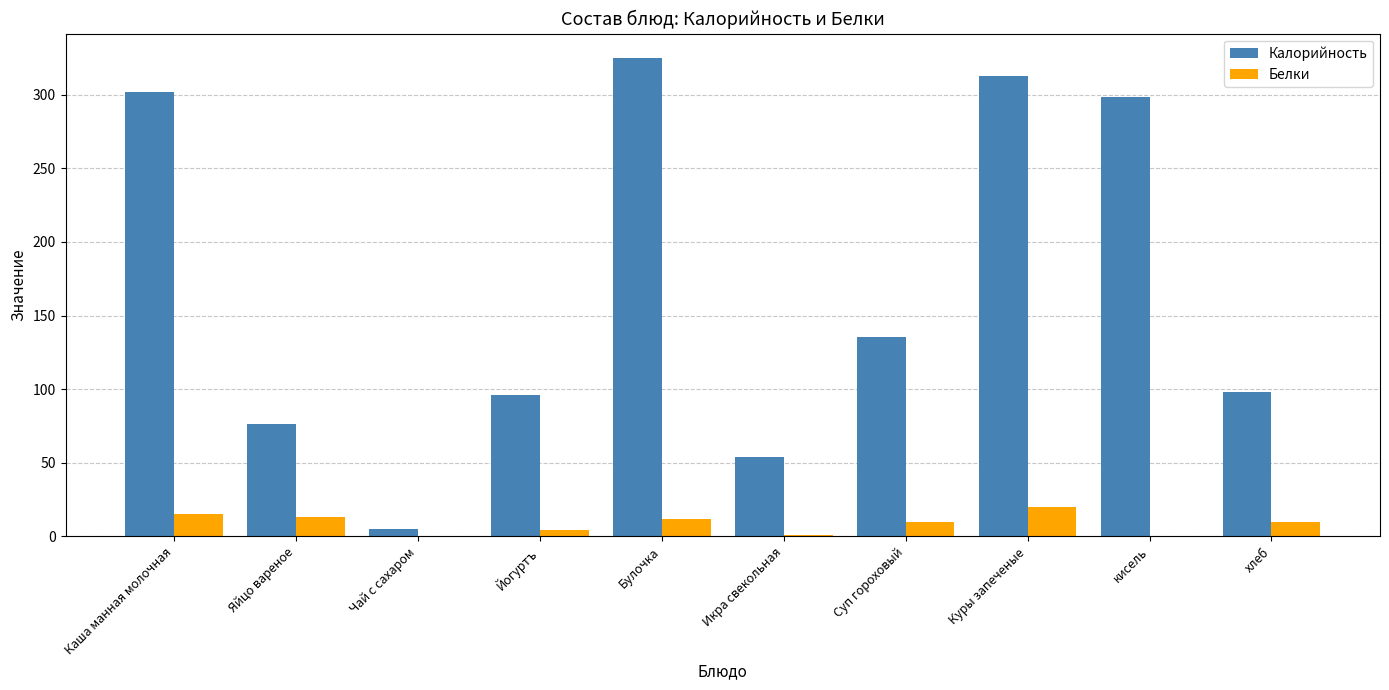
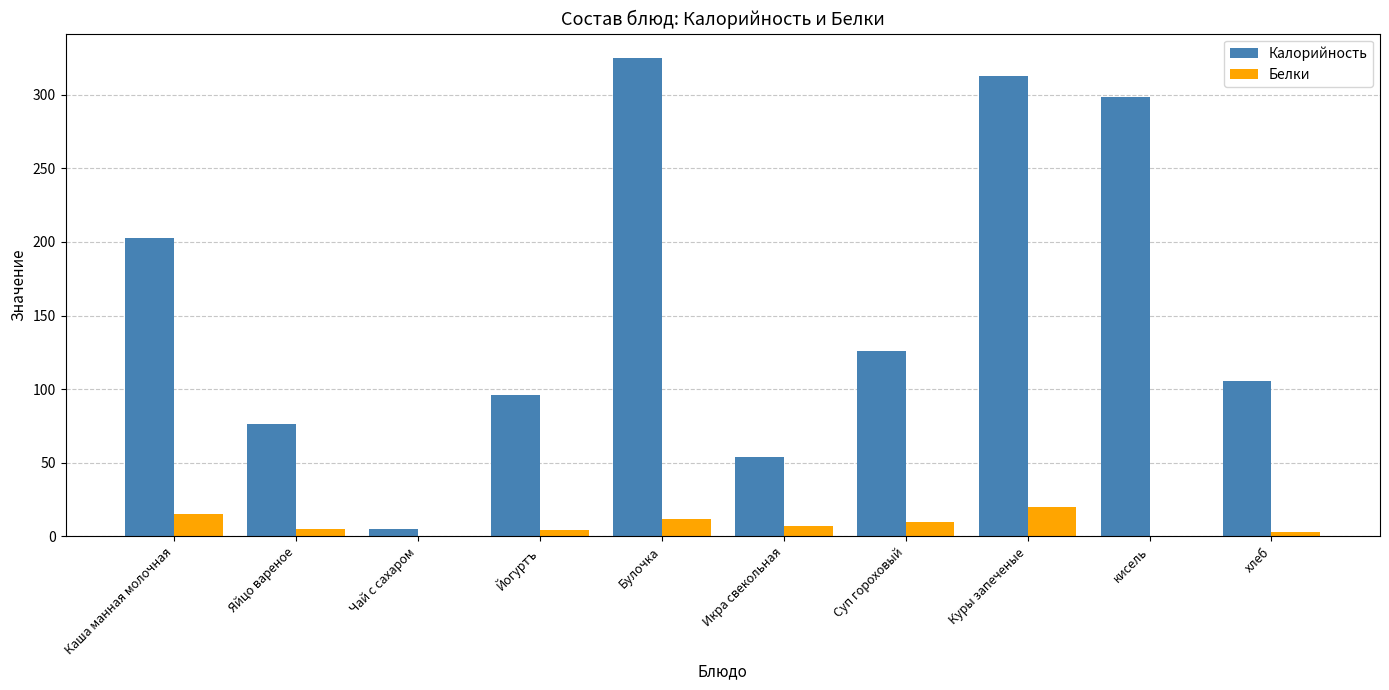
  {
    "Калорийность": {
-     "Каша манная молочная": 302,
+     "Каша манная молочная": 203,
      "Яйцо вареное": 76,
      "Чай с сахаром": 5,
      "Йогуртъ": 96,
      "Булочка": 325,
      "Икра свекольная": 54,
-     "Суп гороховый": 135,
+     "Суп гороховый": 126,
      "Куры запеченые": 313,
      "кисель": 298,
-     "хлеб": 98
+     "хлеб": 105
    },
    "Белки": {
      "Каша манная молочная": 15,
-     "Яйцо вареное": 13,
+     "Яйцо вареное": 5,
      "Чай с сахаром": 0,
      "Йогуртъ": 4,
      "Булочка": 12,
-     "Икра свекольная": 1,
+     "Икра свекольная": 7,
      "Суп гороховый": 10,
      "Куры запеченые": 20,
-     "хлеб": 10
+     "хлеб": 3
    }
  }
